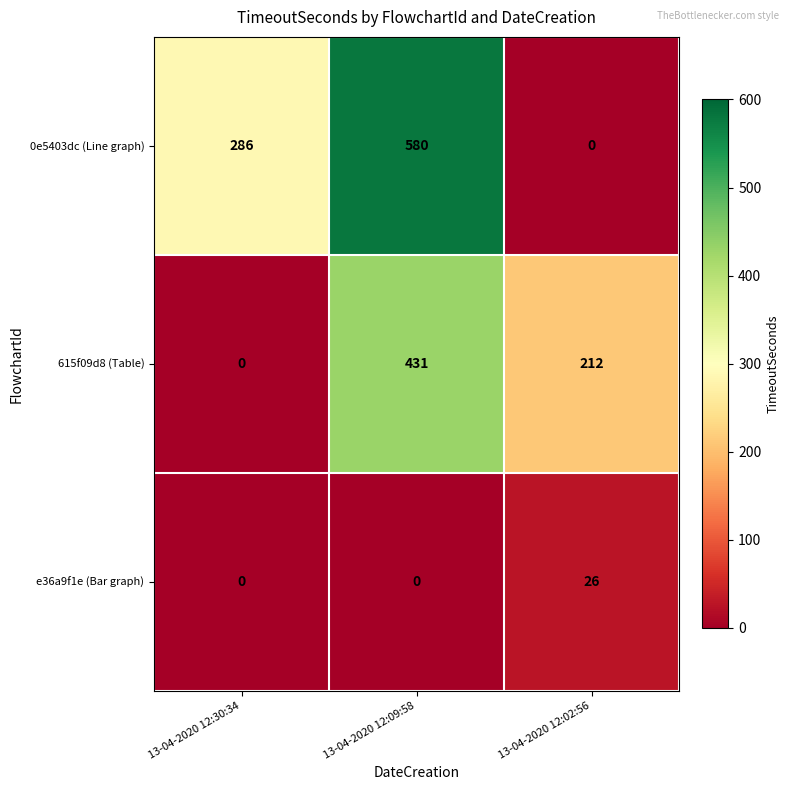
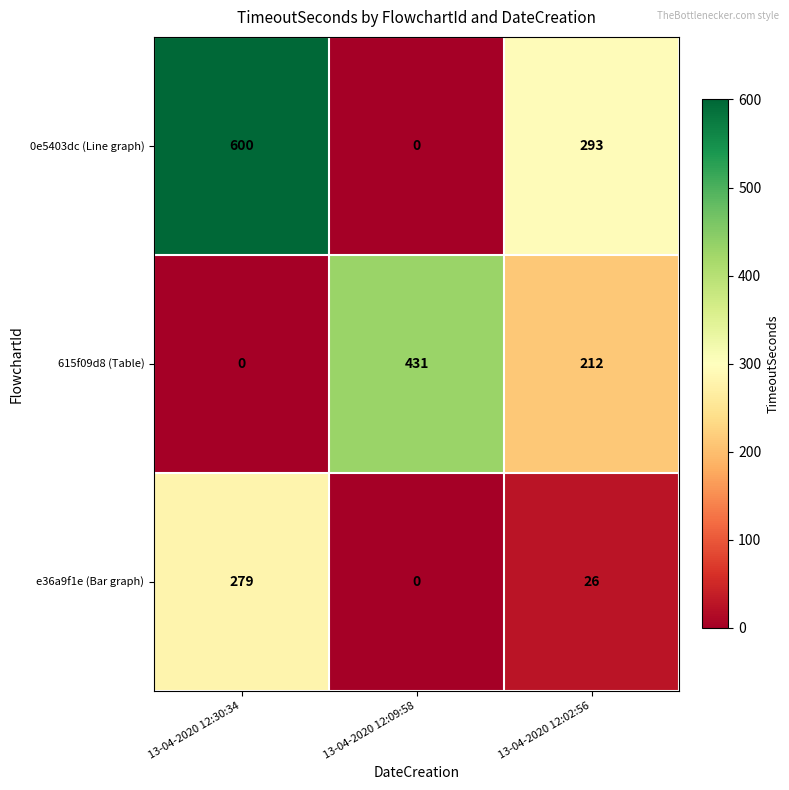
  {
    "0e5403dc (Line graph)": {
-     "13-04-2020 12:30:34": 286,
-     "13-04-2020 12:09:58": 580,
-     "13-04-2020 12:02:56": 0
+     "13-04-2020 12:30:34": 600,
+     "13-04-2020 12:09:58": 0,
+     "13-04-2020 12:02:56": 293
    },
    "615f09d8 (Table)": {
      "13-04-2020 12:30:34": 0,
      "13-04-2020 12:09:58": 431,
      "13-04-2020 12:02:56": 212
    },
    "e36a9f1e (Bar graph)": {
-     "13-04-2020 12:30:34": 0,
+     "13-04-2020 12:30:34": 279,
      "13-04-2020 12:09:58": 0,
      "13-04-2020 12:02:56": 26
    }
  }
